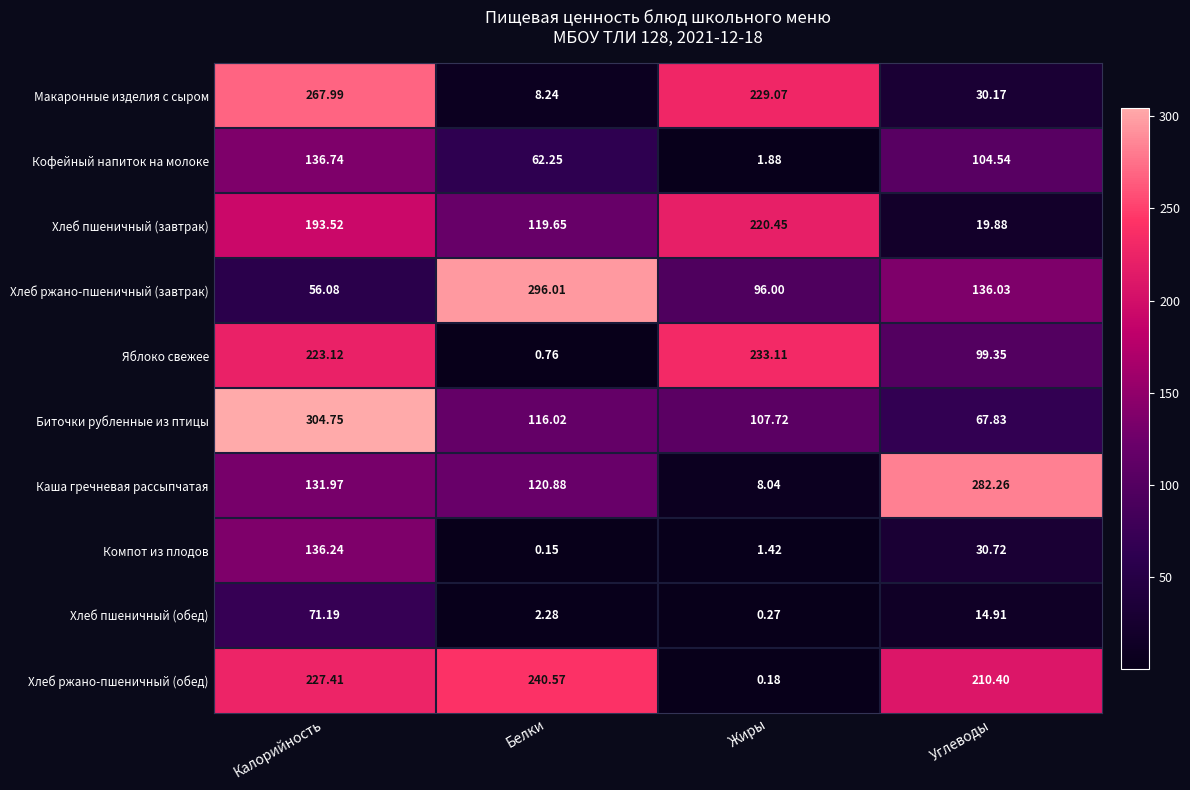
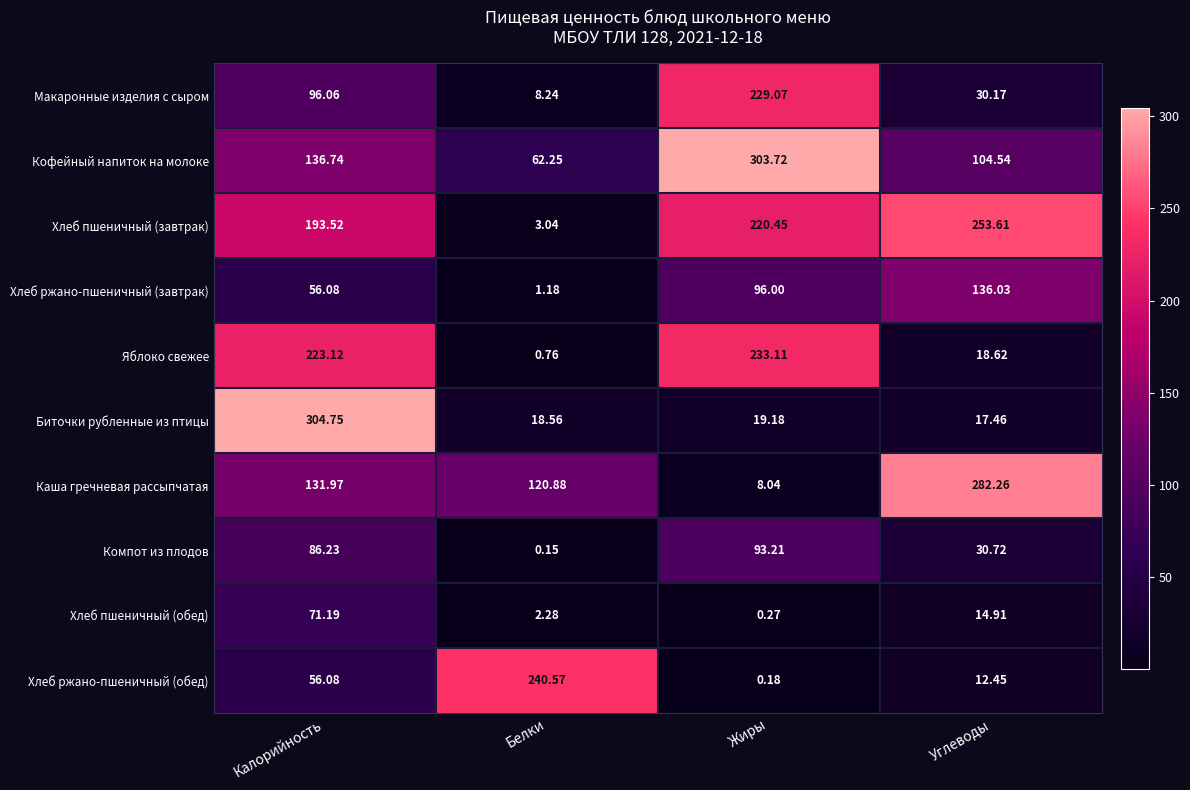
  {
    "Макаронные изделия с сыром": {
-     "Калорийность": 267.99,
+     "Калорийность": 96.06,
      "Белки": 8.24,
      "Жиры": 229.07,
      "Углеводы": 30.17
    },
    "Кофейный напиток на молоке": {
      "Калорийность": 136.74,
      "Белки": 62.25,
-     "Жиры": 1.88,
+     "Жиры": 303.72,
      "Углеводы": 104.54
    },
    "Хлеб пшеничный (завтрак)": {
      "Калорийность": 193.52,
-     "Белки": 119.65,
+     "Белки": 3.04,
      "Жиры": 220.45,
-     "Углеводы": 19.88
+     "Углеводы": 253.61
    },
    "Хлеб ржано-пшеничный (завтрак)": {
      "Калорийность": 56.08,
-     "Белки": 296.01,
+     "Белки": 1.18,
      "Жиры": 96.00,
      "Углеводы": 136.03
    },
    "Яблоко свежее": {
      "Калорийность": 223.12,
      "Белки": 0.76,
      "Жиры": 233.11,
-     "Углеводы": 99.35
+     "Углеводы": 18.62
    },
    "Биточки рубленные из птицы": {
      "Калорийность": 304.75,
-     "Белки": 116.02,
-     "Жиры": 107.72,
-     "Углеводы": 67.83
+     "Белки": 18.56,
+     "Жиры": 19.18,
+     "Углеводы": 17.46
    },
    "Каша гречневая рассыпчатая": {
      "Калорийность": 131.97,
      "Белки": 120.88,
      "Жиры": 8.04,
      "Углеводы": 282.26
    },
    "Компот из плодов": {
-     "Калорийность": 136.24,
+     "Калорийность": 86.23,
      "Белки": 0.15,
-     "Жиры": 1.42,
+     "Жиры": 93.21,
      "Углеводы": 30.72
    },
    "Хлеб пшеничный (обед)": {
      "Калорийность": 71.19,
      "Белки": 2.28,
      "Жиры": 0.27,
      "Углеводы": 14.91
    },
    "Хлеб ржано-пшеничный (обед)": {
-     "Калорийность": 227.41,
+     "Калорийность": 56.08,
      "Белки": 240.57,
      "Жиры": 0.18,
-     "Углеводы": 210.40
+     "Углеводы": 12.45
    }
  }
